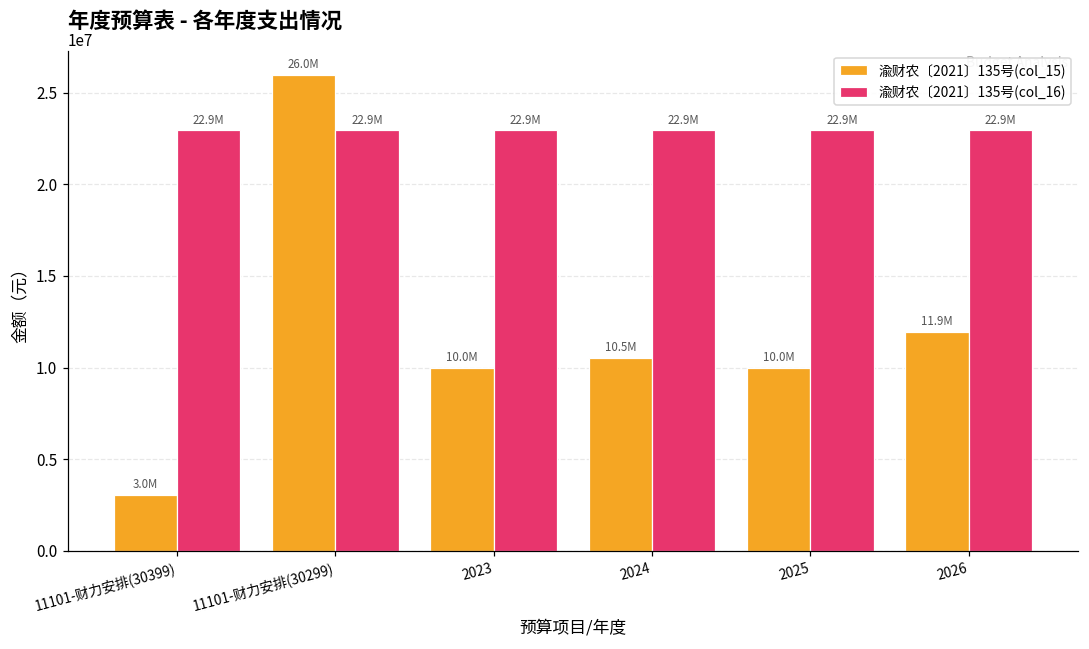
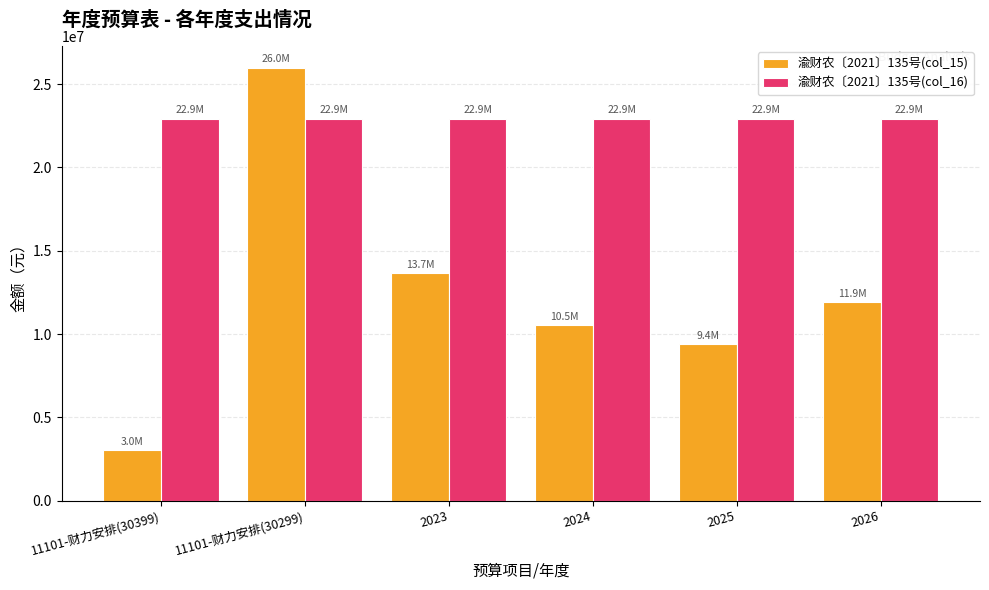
  {
    "渝财农〔2021〕135号(col_15)": {
      "11101-财力安排(30399)": "3.0M",
      "11101-财力安排(30299)": "26.0M",
-     "2023": "10.0M",
+     "2023": "13.7M",
      "2024": "10.5M",
-     "2025": "10.0M",
+     "2025": "9.4M",
      "2026": "11.9M"
    },
    "渝财农〔2021〕135号(col_16)": {
      "11101-财力安排(30399)": "22.9M",
      "11101-财力安排(30299)": "22.9M",
      "2023": "22.9M",
      "2024": "22.9M",
      "2025": "22.9M",
      "2026": "22.9M"
    }
  }
